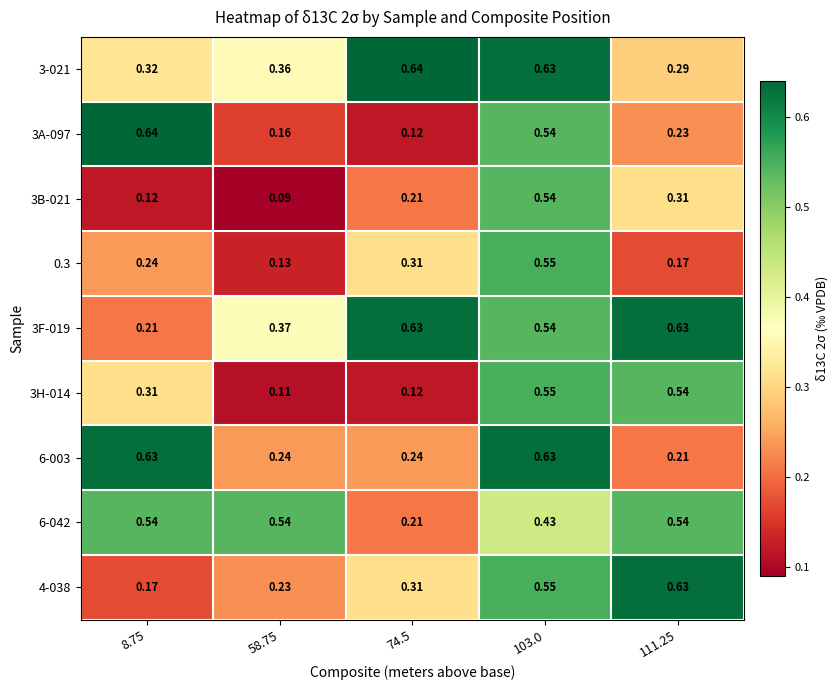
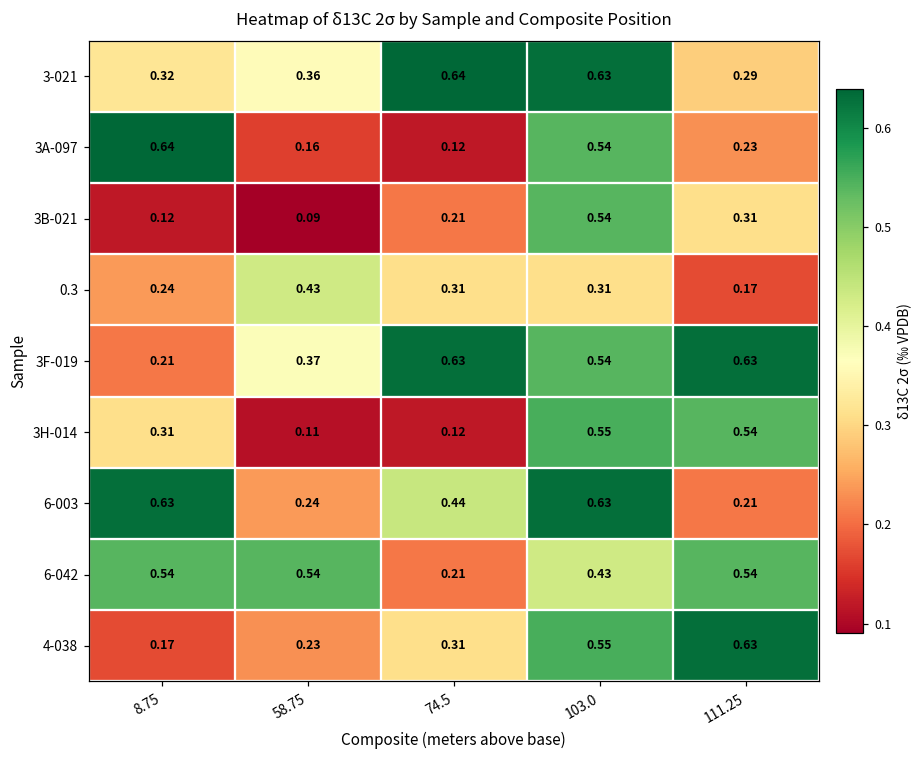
  {
    "3-021": {
      "8.75": 0.32,
      "58.75": 0.36,
      "74.5": 0.64,
      "103.0": 0.63,
      "111.25": 0.29
    },
    "3A-097": {
      "8.75": 0.64,
      "58.75": 0.16,
      "74.5": 0.12,
      "103.0": 0.54,
      "111.25": 0.23
    },
    "3B-021": {
      "8.75": 0.12,
      "58.75": 0.09,
      "74.5": 0.21,
      "103.0": 0.54,
      "111.25": 0.31
    },
    "0.3": {
      "8.75": 0.24,
-     "58.75": 0.13,
+     "58.75": 0.43,
      "74.5": 0.31,
-     "103.0": 0.55,
+     "103.0": 0.31,
      "111.25": 0.17
    },
    "3F-019": {
      "8.75": 0.21,
      "58.75": 0.37,
      "74.5": 0.63,
      "103.0": 0.54,
      "111.25": 0.63
    },
    "3H-014": {
      "8.75": 0.31,
      "58.75": 0.11,
      "74.5": 0.12,
      "103.0": 0.55,
      "111.25": 0.54
    },
    "6-003": {
      "8.75": 0.63,
      "58.75": 0.24,
-     "74.5": 0.24,
+     "74.5": 0.44,
      "103.0": 0.63,
      "111.25": 0.21
    },
    "6-042": {
      "8.75": 0.54,
      "58.75": 0.54,
      "74.5": 0.21,
      "103.0": 0.43,
      "111.25": 0.54
    },
    "4-038": {
      "8.75": 0.17,
      "58.75": 0.23,
      "74.5": 0.31,
      "103.0": 0.55,
      "111.25": 0.63
    }
  }
